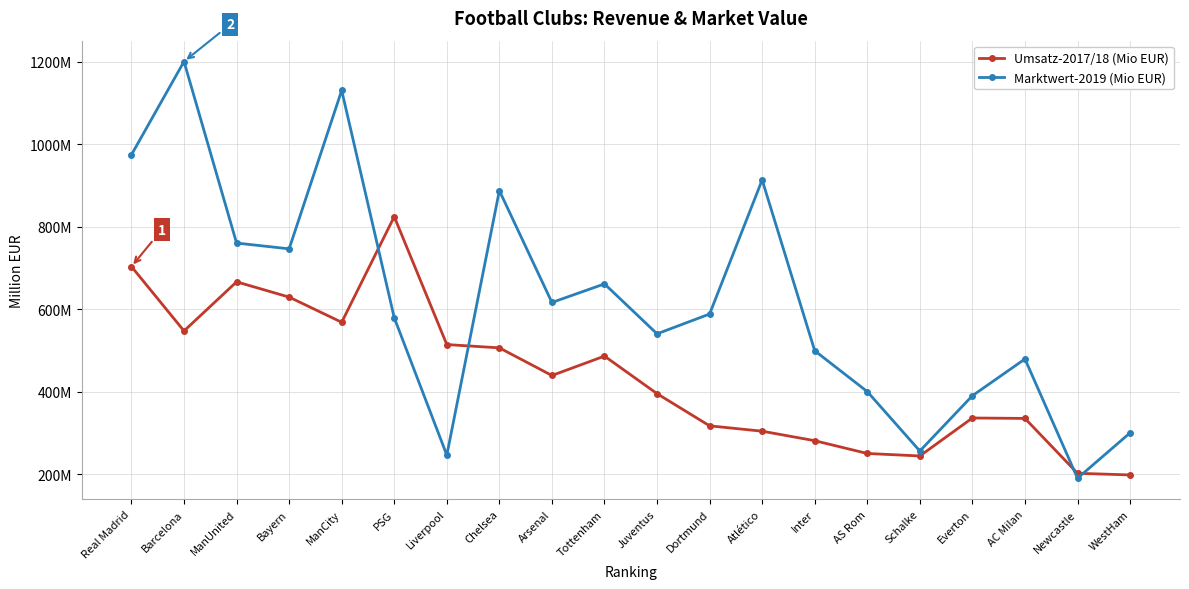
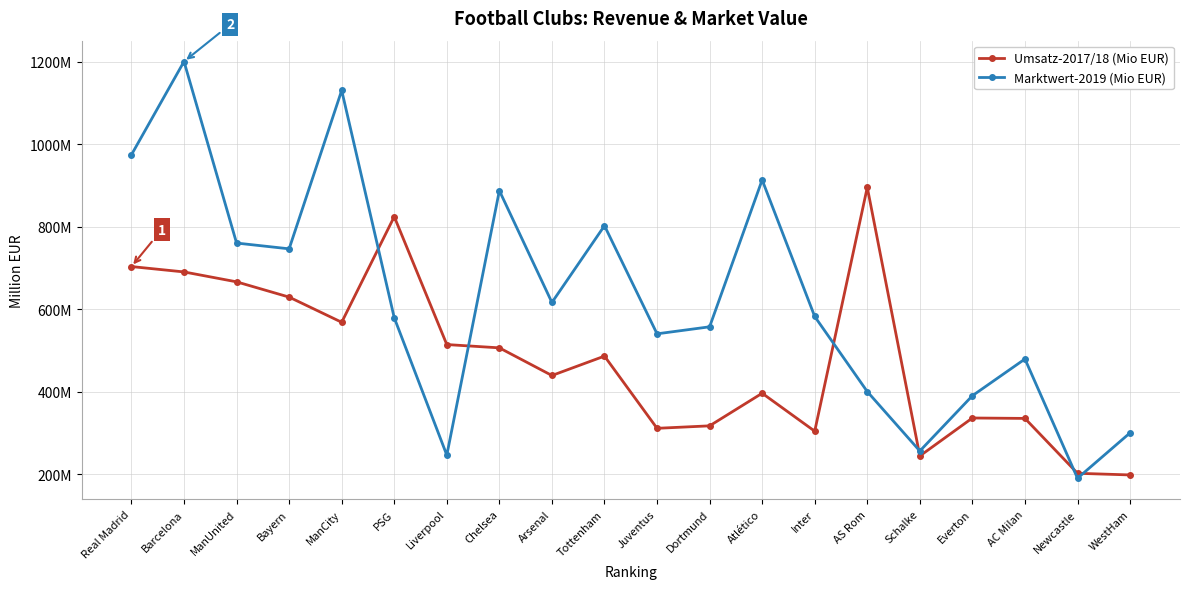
  {
    "Umsatz-2017/18 (Mio EUR)": {
      "Real Madrid": 700000000,
-     "Barcelona": 550000000,
+     "Barcelona": 690000000,
      "ManUnited": 670000000,
      "Bayern": 630000000,
      "ManCity": 570000000,
      "PSG": 820000000,
      "Liverpool": 510000000,
      "Chelsea": 510000000,
      "Arsenal": 440000000,
      "Tottenham": 490000000,
-     "Juventus": 400000000,
+     "Juventus": 310000000,
      "Dortmund": 320000000,
-     "Atlético": 300000000,
-     "Inter": 280000000,
-     "AS Rom": 250000000,
+     "Atlético": 400000000,
+     "Inter": 300000000,
+     "AS Rom": 900000000,
      "Schalke": 240000000,
      "Everton": 340000000,
      "AC Milan": 340000000,
      "Newcastle": 200000000,
      "WestHam": 200000000
    },
    "Marktwert-2019 (Mio EUR)": {
      "Real Madrid": 970000000,
      "Barcelona": 1200000000,
      "ManUnited": 760000000,
      "Bayern": 750000000,
      "ManCity": 1130000000,
      "PSG": 580000000,
      "Liverpool": 250000000,
      "Chelsea": 890000000,
      "Arsenal": 620000000,
-     "Tottenham": 660000000,
+     "Tottenham": 800000000,
      "Juventus": 540000000,
-     "Dortmund": 590000000,
+     "Dortmund": 560000000,
      "Atlético": 910000000,
-     "Inter": 500000000,
+     "Inter": 580000000,
      "AS Rom": 400000000,
      "Schalke": 260000000,
      "Everton": 390000000,
      "AC Milan": 480000000,
      "Newcastle": 190000000,
      "WestHam": 300000000
    }
  }
